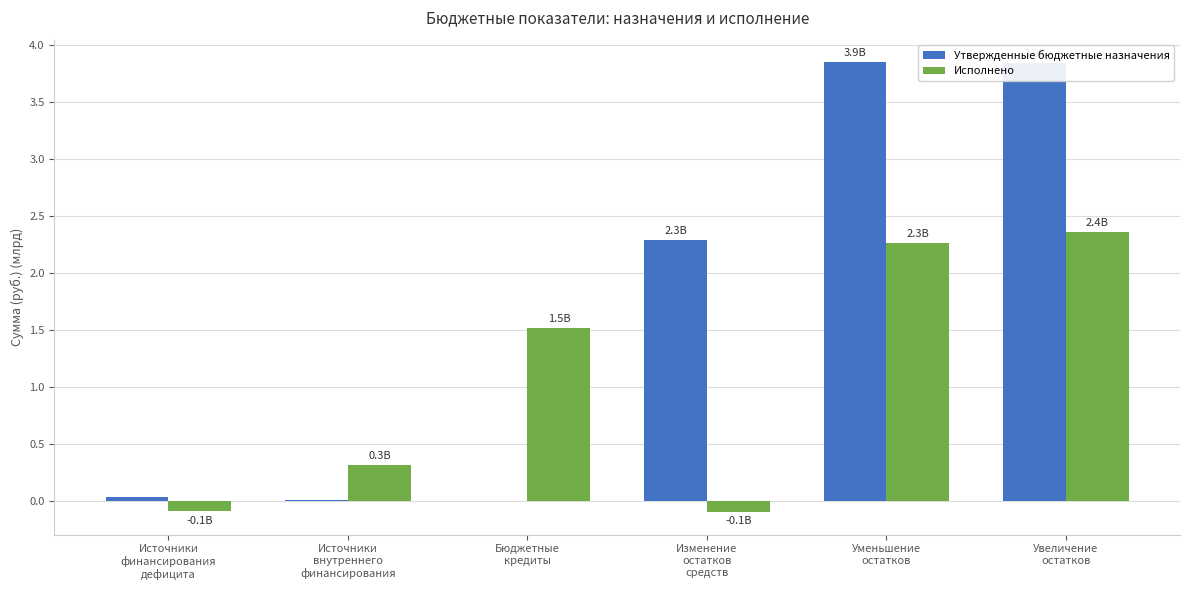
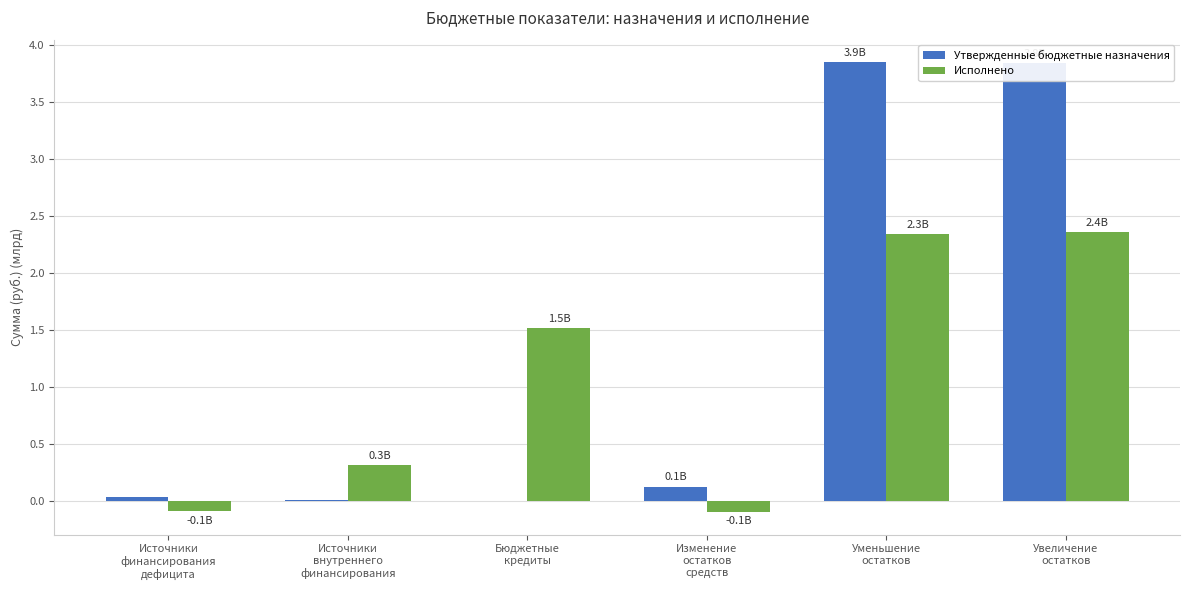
  {
    "Утвержденные бюджетные назначения": {
-     "Изменение остатков средств": "2.3B",
+     "Изменение остатков средств": "0.1B",
      "Уменьшение остатков": "3.9B"
    },
    "Исполнено": {
-     "Уменьшение остатков": "2.27"
+     "Уменьшение остатков": "2.35"
    }
  }
